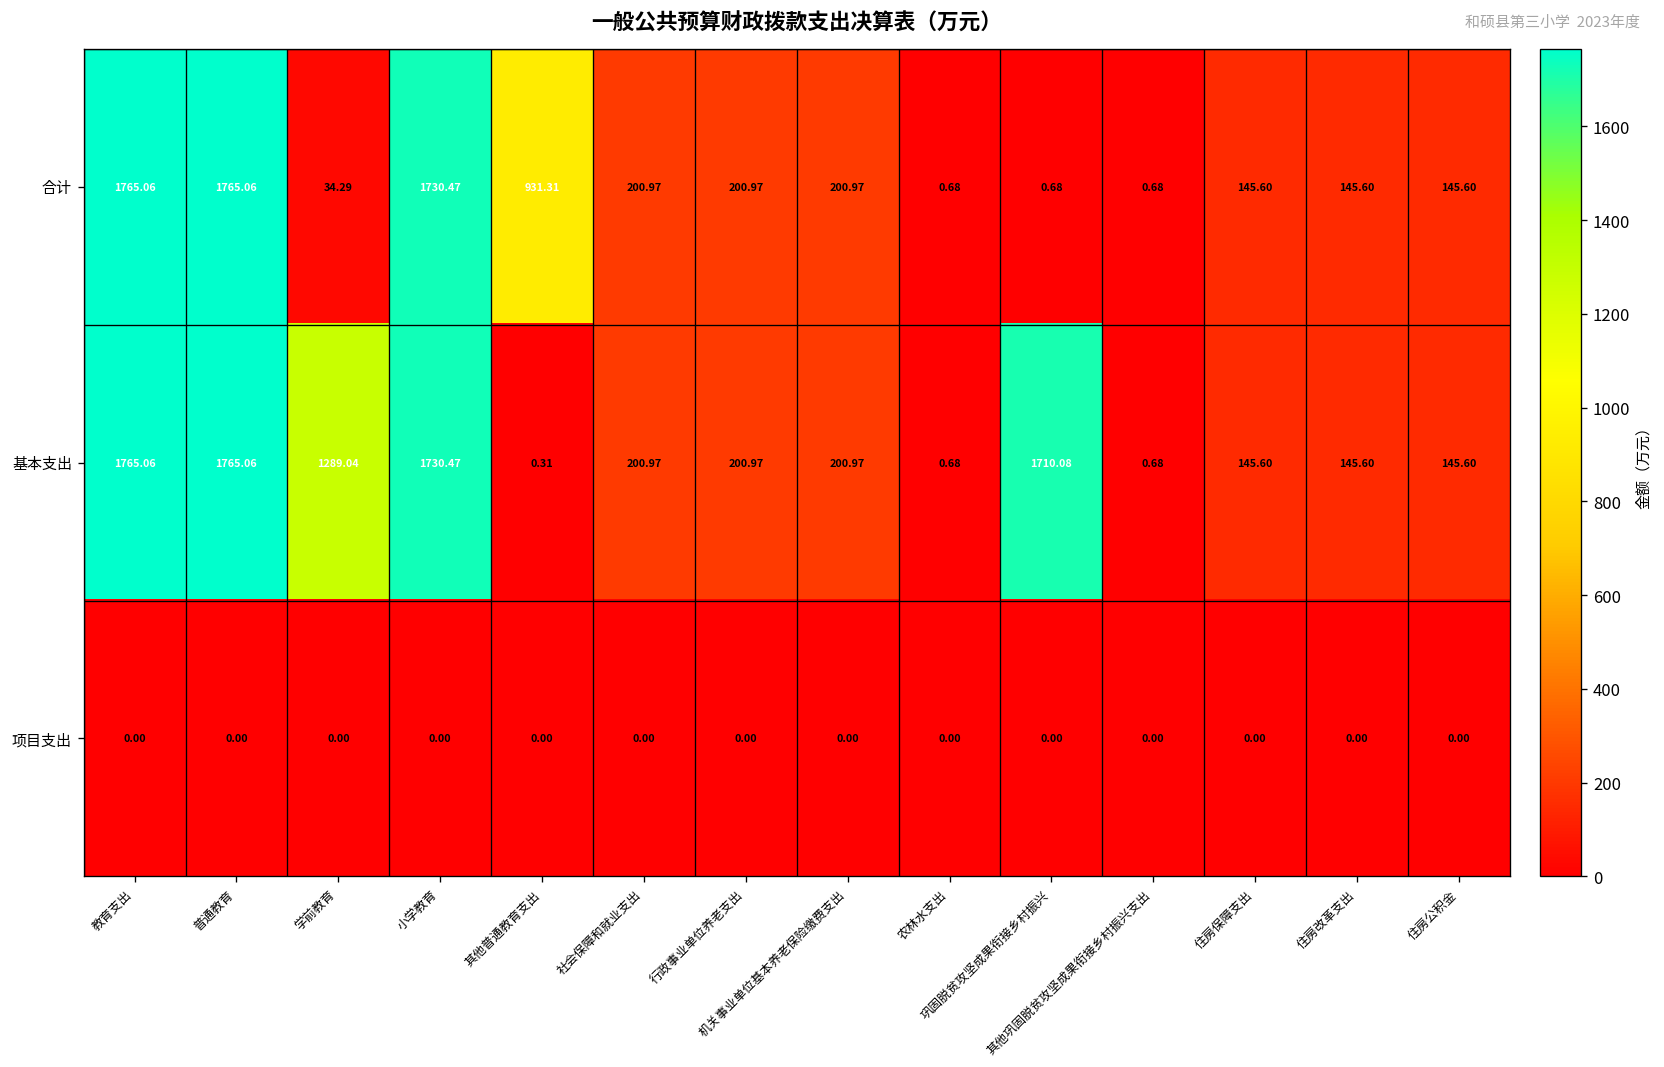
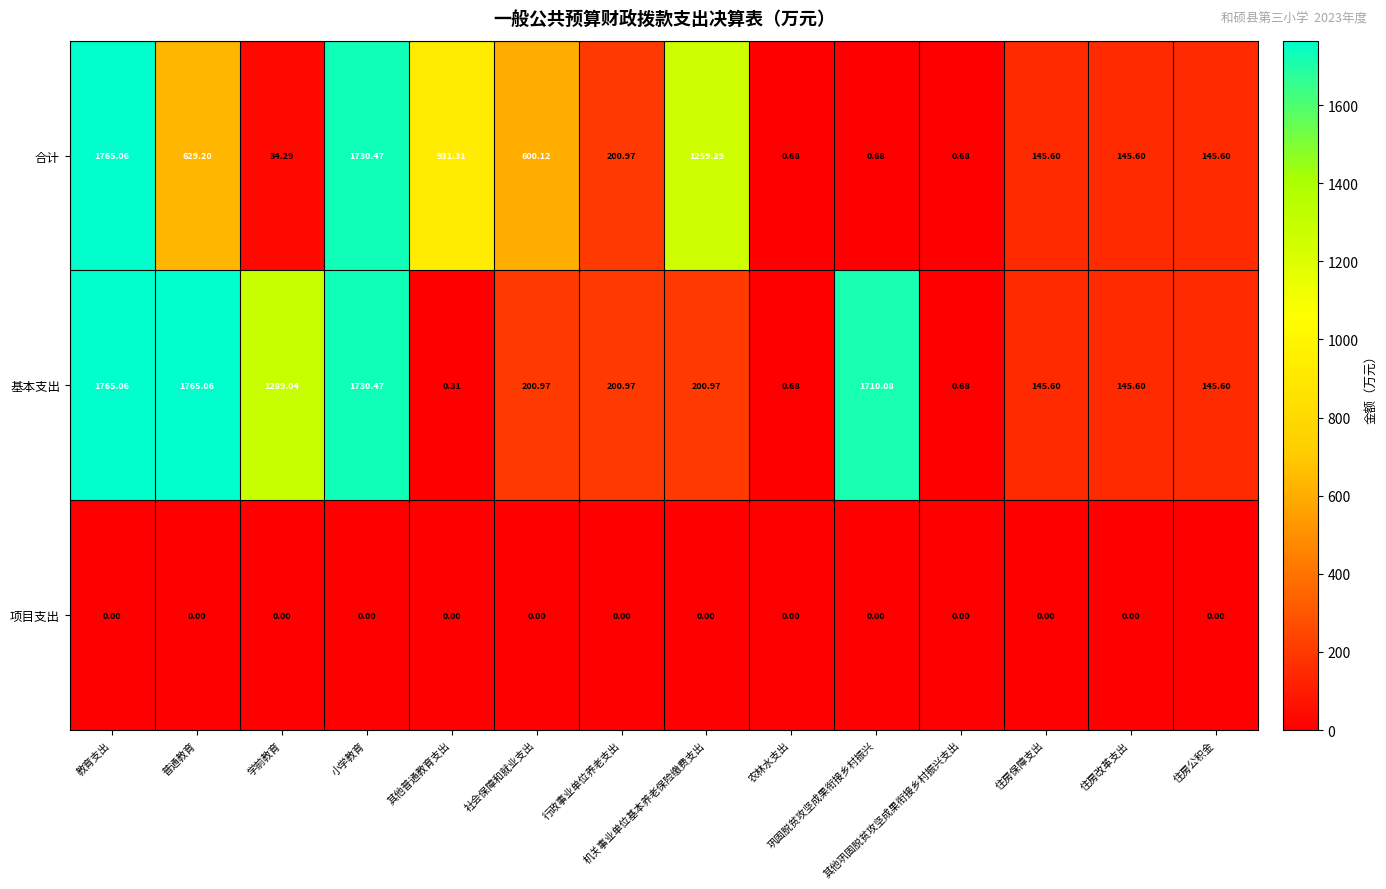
  {
    "合计": {
      "教育支出": 1765.06,
-     "普通教育": 1765.06,
+     "普通教育": 629.20,
      "学前教育": 34.29,
      "小学教育": 1730.47,
      "其他普通教育支出": 931.31,
-     "社会保障和就业支出": 200.97,
+     "社会保障和就业支出": 600.12,
      "行政事业单位养老支出": 200.97,
-     "机关事业单位基本养老保险缴费支出": 200.97,
+     "机关事业单位基本养老保险缴费支出": 1259.29,
      "农林水支出": 0.68,
      "巩固脱贫攻坚成果衔接乡村振兴": 0.68,
      "其他巩固脱贫攻坚成果衔接乡村振兴支出": 0.68,
      "住房保障支出": 145.60,
      "住房改革支出": 145.60,
      "住房公积金": 145.60
    },
    "基本支出": {
      "教育支出": 1765.06,
      "普通教育": 1765.06,
      "学前教育": 1289.04,
      "小学教育": 1730.47,
      "其他普通教育支出": 0.31,
      "社会保障和就业支出": 200.97,
      "行政事业单位养老支出": 200.97,
      "机关事业单位基本养老保险缴费支出": 200.97,
      "农林水支出": 0.68,
      "巩固脱贫攻坚成果衔接乡村振兴": 1710.08,
      "其他巩固脱贫攻坚成果衔接乡村振兴支出": 0.68,
      "住房保障支出": 145.60,
      "住房改革支出": 145.60,
      "住房公积金": 145.60
    },
    "项目支出": {
      "教育支出": 0.00,
      "普通教育": 0.00,
      "学前教育": 0.00,
      "小学教育": 0.00,
      "其他普通教育支出": 0.00,
      "社会保障和就业支出": 0.00,
      "行政事业单位养老支出": 0.00,
      "机关事业单位基本养老保险缴费支出": 0.00,
      "农林水支出": 0.00,
      "巩固脱贫攻坚成果衔接乡村振兴": 0.00,
      "其他巩固脱贫攻坚成果衔接乡村振兴支出": 0.00,
      "住房保障支出": 0.00,
      "住房改革支出": 0.00,
      "住房公积金": 0.00
    }
  }
